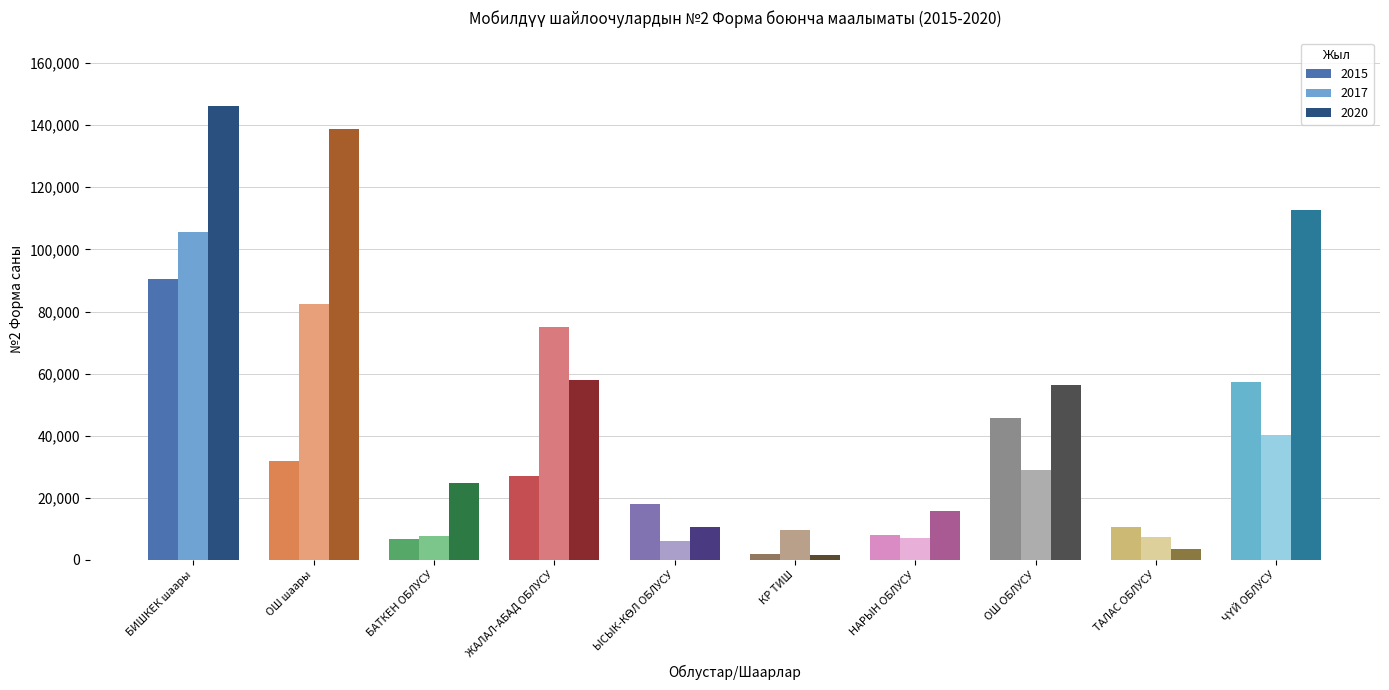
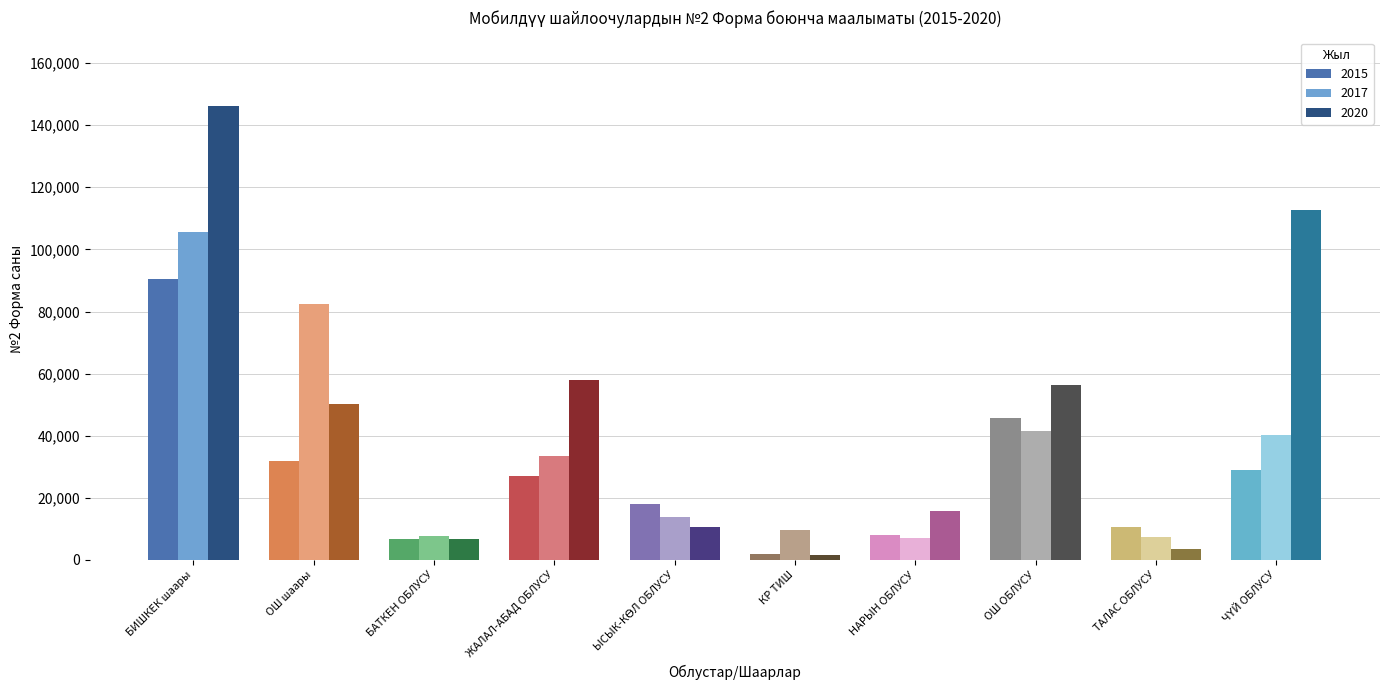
  {
    "2015": {
      "БИШКЕК шаары": "90,000",
      "ОШ шаары": "32,000",
      "БАТКЕН ОБЛУСУ": "7,000",
      "ЖАЛАЛ-АБАД ОБЛУСУ": "27,000",
      "ЫСЫК-КӨЛ ОБЛУСУ": "18,000",
      "КР ТИШ": "2,000",
      "НАРЫН ОБЛУСУ": "8,000",
      "ОШ ОБЛУСУ": "46,000",
      "ТАЛАС ОБЛУСУ": "11,000",
-     "ЧҮЙ ОБЛУСУ": "57,000"
+     "ЧҮЙ ОБЛУСУ": "29,000"
    },
    "2017": {
      "БИШКЕК шаары": "106,000",
      "ОШ шаары": "83,000",
      "БАТКЕН ОБЛУСУ": "8,000",
-     "ЖАЛАЛ-АБАД ОБЛУСУ": "75,000",
-     "ЫСЫК-КӨЛ ОБЛУСУ": "6,000",
+     "ЖАЛАЛ-АБАД ОБЛУСУ": "33,000",
+     "ЫСЫК-КӨЛ ОБЛУСУ": "14,000",
      "КР ТИШ": "10,000",
      "НАРЫН ОБЛУСУ": "7,000",
-     "ОШ ОБЛУСУ": "29,000",
+     "ОШ ОБЛУСУ": "41,000",
      "ТАЛАС ОБЛУСУ": "7,000",
      "ЧҮЙ ОБЛУСУ": "40,000"
    },
    "2020": {
      "БИШКЕК шаары": "146,000",
-     "ОШ шаары": "139,000",
-     "БАТКЕН ОБЛУСУ": "25,000",
+     "ОШ шаары": "50,000",
+     "БАТКЕН ОБЛУСУ": "7,000",
      "ЖАЛАЛ-АБАД ОБЛУСУ": "58,000",
      "ЫСЫК-КӨЛ ОБЛУСУ": "11,000",
      "КР ТИШ": "2,000",
      "НАРЫН ОБЛУСУ": "16,000",
      "ОШ ОБЛУСУ": "56,000",
      "ТАЛАС ОБЛУСУ": "4,000",
      "ЧҮЙ ОБЛУСУ": "113,000"
    }
  }
